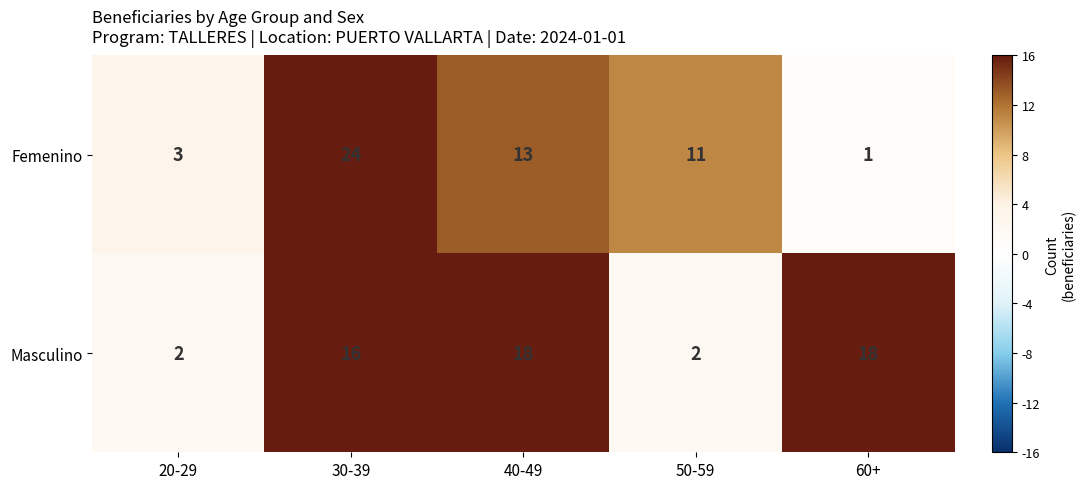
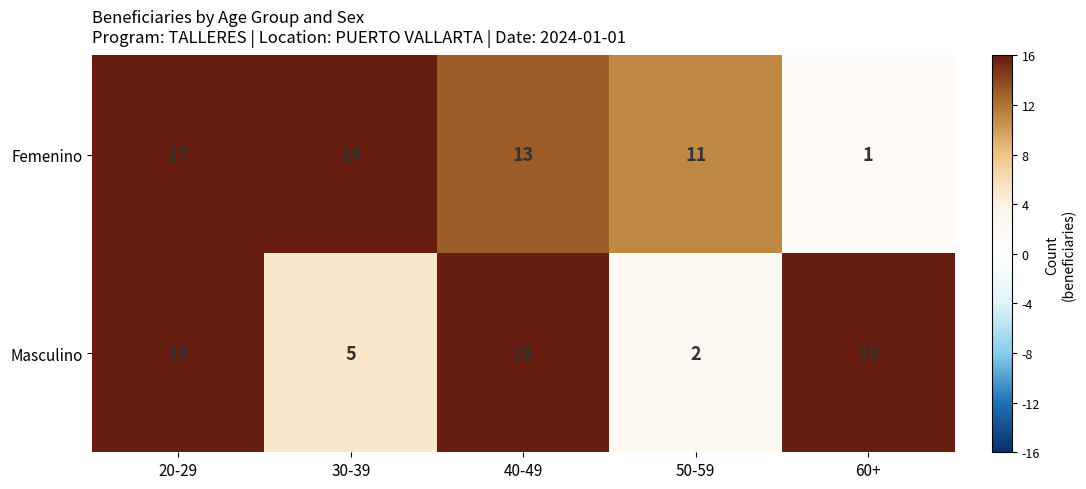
  {
    "Femenino": {
-     "20-29": 3,
+     "20-29": 17,
      "30-39": 24,
      "40-49": 13,
      "50-59": 11,
      "60+": 1
    },
    "Masculino": {
-     "20-29": 2,
-     "30-39": 16,
+     "20-29": 18,
+     "30-39": 5,
      "40-49": 18,
      "50-59": 2,
      "60+": 18
    }
  }
